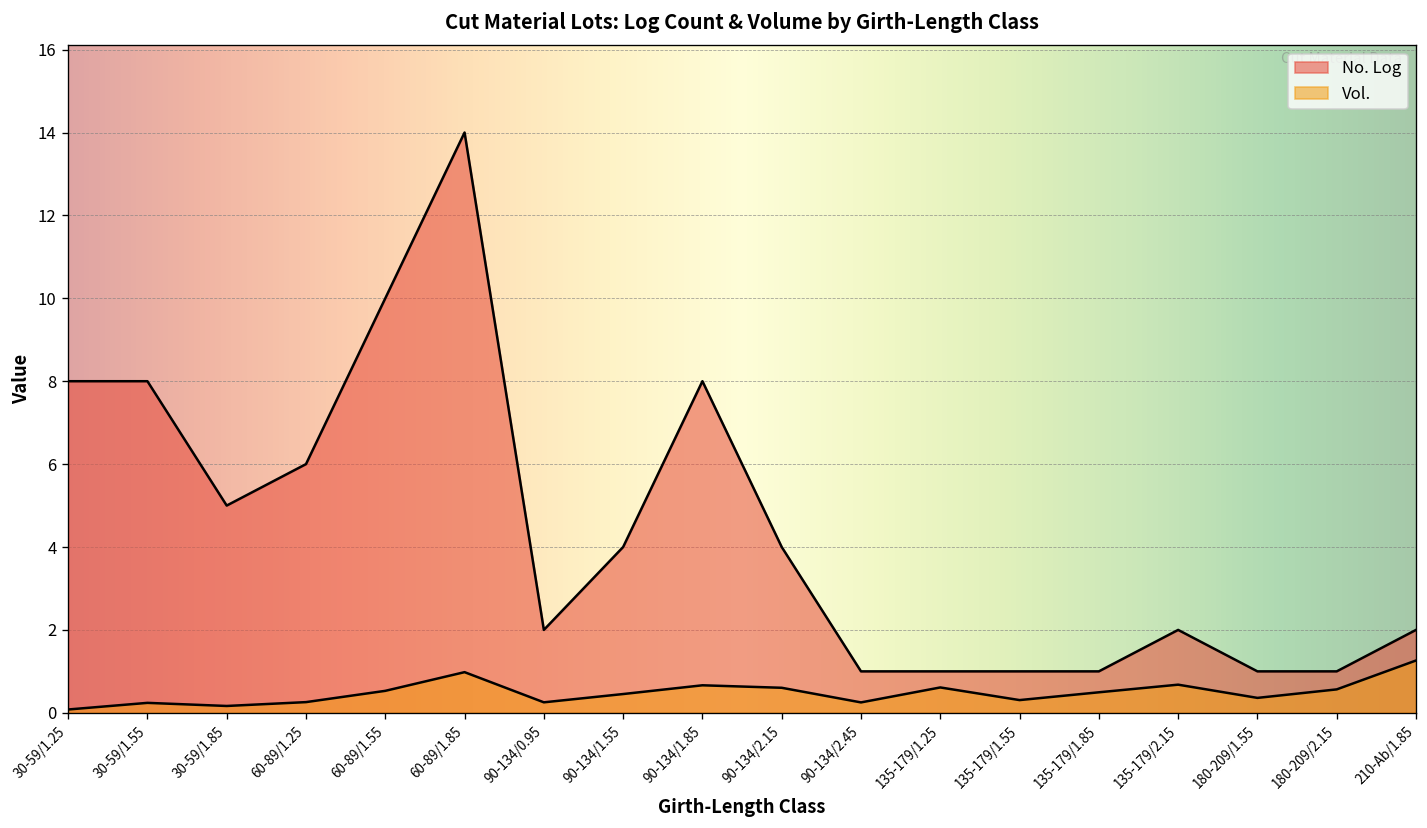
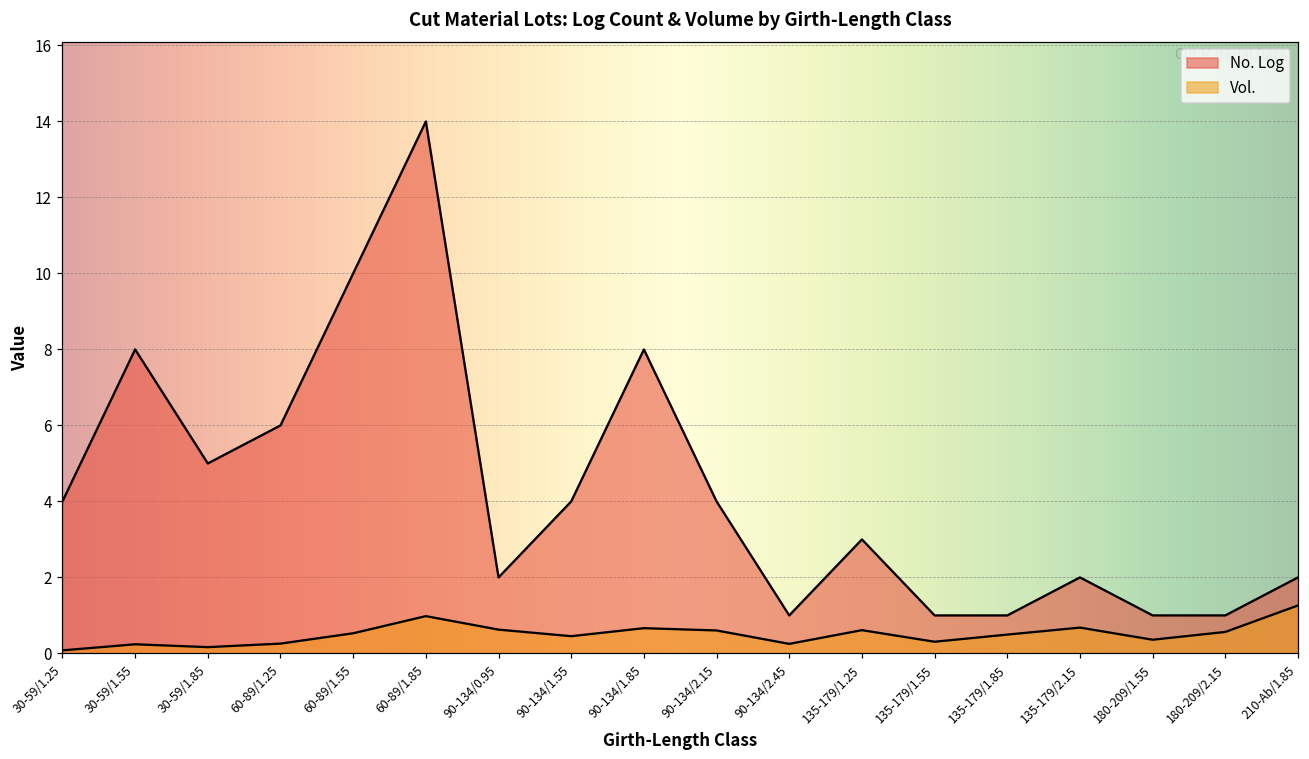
  {
    "No. Log": {
-     "30-59/1.25": 8,
+     "30-59/1.25": 4,
      "30-59/1.55": 8,
      "30-59/1.85": 5,
      "60-89/1.25": 6,
      "60-89/1.55": 10,
      "60-89/1.85": 14,
      "90-134/0.95": 2,
      "90-134/1.55": 4,
      "90-134/1.85": 8,
      "90-134/2.15": 4,
      "90-134/2.45": 1,
-     "135-179/1.25": 1,
+     "135-179/1.25": 3,
      "135-179/1.55": 1,
      "135-179/1.85": 1,
      "135-179/2.15": 2,
      "180-209/1.55": 1,
      "180-209/2.15": 1,
      "210-Ab/1.85": 2
    },
    "Vol.": {
      "30-59/1.25": 0.1,
      "30-59/1.55": 0.2,
      "30-59/1.85": 0.2,
      "60-89/1.25": 0.3,
      "60-89/1.55": 0.5,
      "60-89/1.85": 1.0,
-     "90-134/0.95": 0.3,
+     "90-134/0.95": 0.6,
      "90-134/1.55": 0.5,
      "90-134/1.85": 0.7,
      "90-134/2.15": 0.6,
      "90-134/2.45": 0.3,
      "135-179/1.25": 0.6,
      "135-179/1.55": 0.3,
      "135-179/1.85": 0.5,
      "135-179/2.15": 0.7,
      "180-209/1.55": 0.4,
      "180-209/2.15": 0.6,
      "210-Ab/1.85": 1.3
    }
  }
